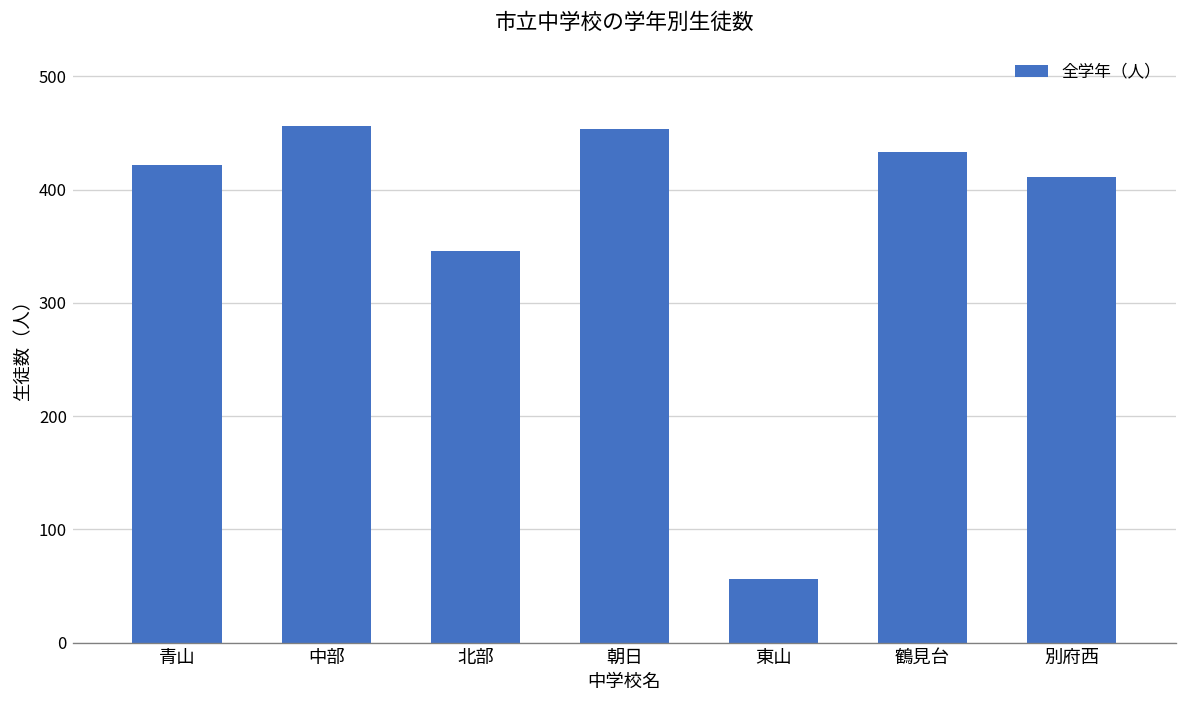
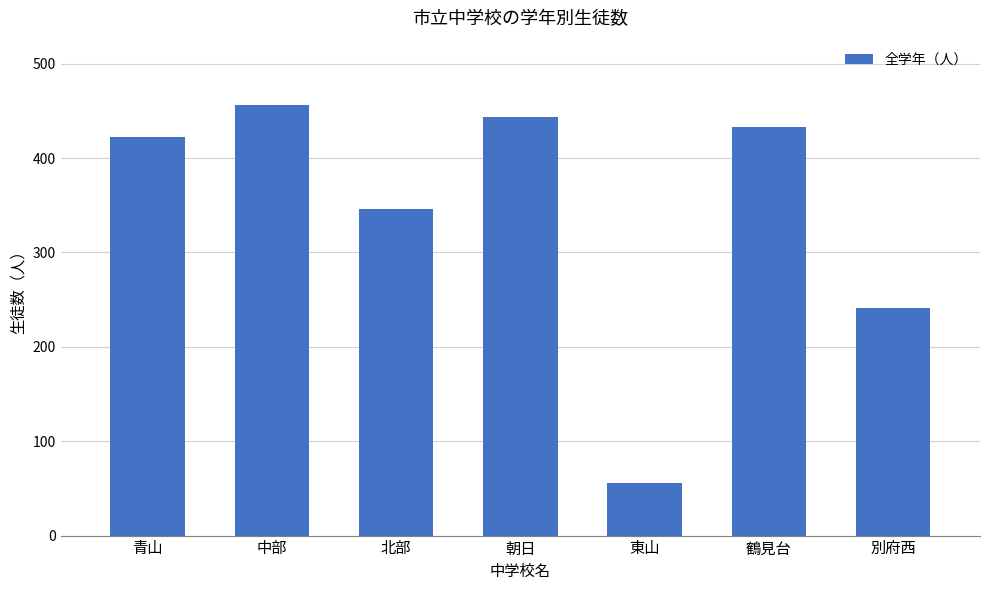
  {
    "青山": 420,
    "中部": 460,
    "北部": 350,
-   "朝日": 450,
+   "朝日": 440,
    "東山": 60,
    "鶴見台": 430,
-   "別府西": 410
+   "別府西": 240
  }
